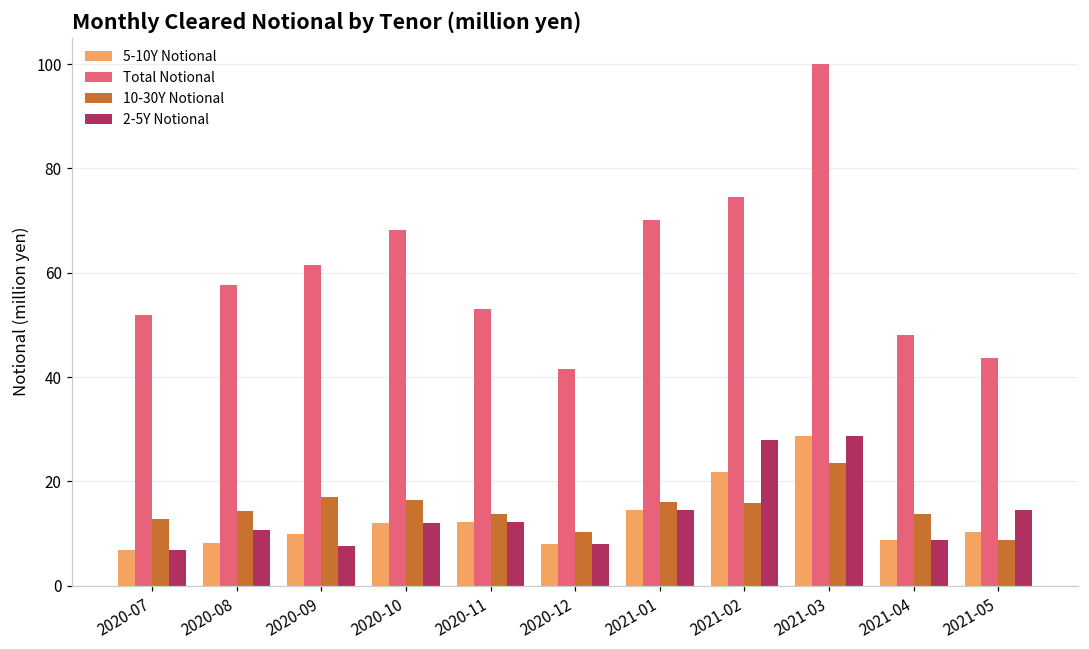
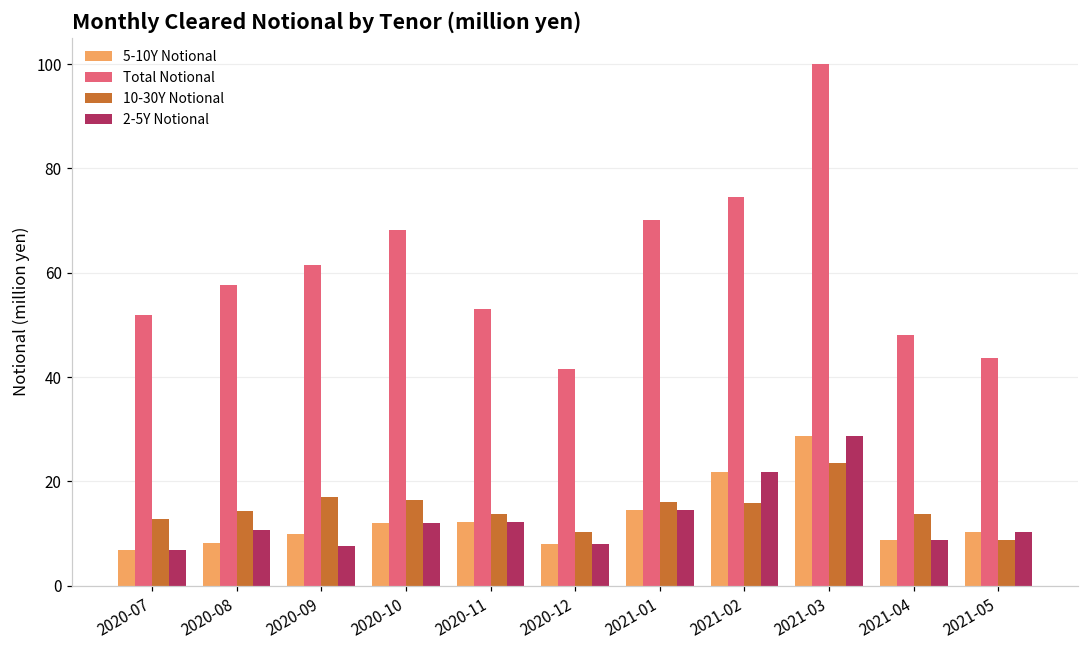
  {
    "5-10Y Notional": {
      "2020-07": 7,
      "2020-08": 8,
      "2020-09": 10,
      "2020-10": 12,
      "2020-11": 12,
      "2020-12": 8,
      "2021-01": 14,
      "2021-02": 22,
      "2021-03": 29,
      "2021-04": 9,
      "2021-05": 10
    },
    "Total Notional": {
      "2020-07": 52,
      "2020-08": 58,
      "2020-09": 62,
      "2020-10": 68,
      "2020-11": 53,
      "2020-12": 42,
      "2021-01": 70,
      "2021-02": 75,
      "2021-03": 100,
      "2021-04": 48,
      "2021-05": 44
    },
    "10-30Y Notional": {
      "2020-07": 13,
      "2020-08": 14,
      "2020-09": 17,
      "2020-10": 16,
      "2020-11": 14,
      "2020-12": 10,
      "2021-01": 16,
      "2021-02": 16,
      "2021-03": 24,
      "2021-04": 14,
      "2021-05": 9
    },
    "2-5Y Notional": {
      "2020-07": 7,
      "2020-08": 11,
      "2020-09": 8,
      "2020-10": 12,
      "2020-11": 12,
      "2020-12": 8,
      "2021-01": 14,
-     "2021-02": 28,
+     "2021-02": 22,
      "2021-03": 29,
      "2021-04": 9,
-     "2021-05": 15
+     "2021-05": 10
    }
  }
